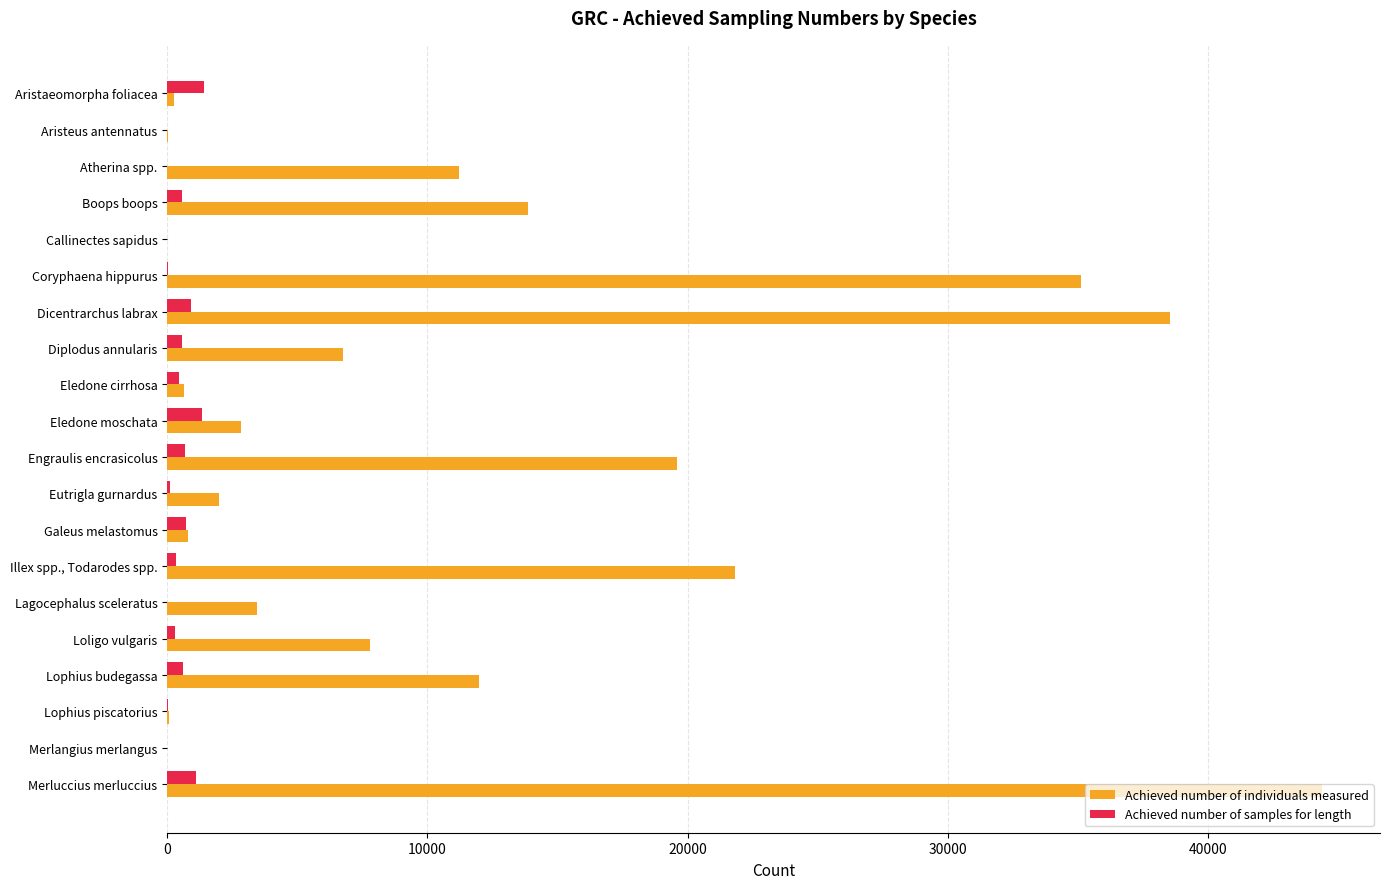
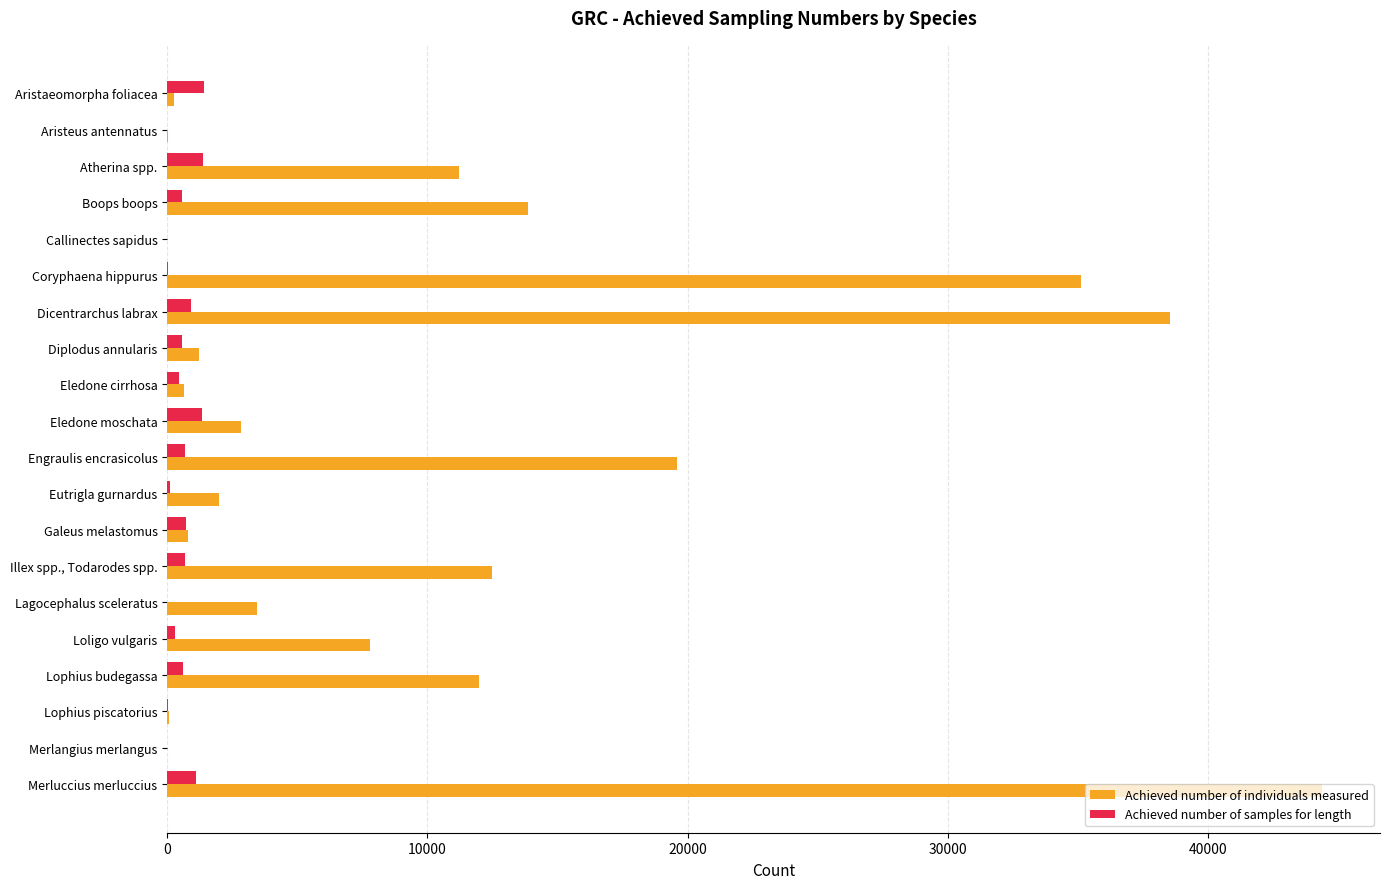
  {
    "Achieved number of individuals measured": {
      "Aristaeomorpha foliacea": 300,
      "Atherina spp.": 11200,
      "Boops boops": 13900,
      "Callinectes sapidus": 0,
      "Coryphaena hippurus": 35100,
      "Dicentrarchus labrax": 38600,
-     "Diplodus annularis": 6800,
+     "Diplodus annularis": 1200,
      "Eledone cirrhosa": 600,
      "Eledone moschata": 2800,
      "Engraulis encrasicolus": 19600,
      "Eutrigla gurnardus": 2000,
      "Galeus melastomus": 800,
-     "Illex spp., Todarodes spp.": 21800,
+     "Illex spp., Todarodes spp.": 12500,
      "Lagocephalus sceleratus": 3400,
      "Loligo vulgaris": 7800,
      "Lophius budegassa": 12000,
      "Merlangius merlangus": 0
    },
    "Achieved number of samples for length": {
      "Aristaeomorpha foliacea": 1400,
-     "Atherina spp.": 0,
+     "Atherina spp.": 1400,
      "Boops boops": 600,
      "Callinectes sapidus": 0,
      "Dicentrarchus labrax": 900,
      "Diplodus annularis": 600,
      "Eledone cirrhosa": 500,
      "Eledone moschata": 1300,
      "Engraulis encrasicolus": 700,
      "Eutrigla gurnardus": 100,
      "Galeus melastomus": 700,
-     "Illex spp., Todarodes spp.": 300,
+     "Illex spp., Todarodes spp.": 700,
      "Loligo vulgaris": 300,
      "Lophius budegassa": 600,
      "Merlangius merlangus": 0,
      "Merluccius merluccius": 1100
    }
  }
